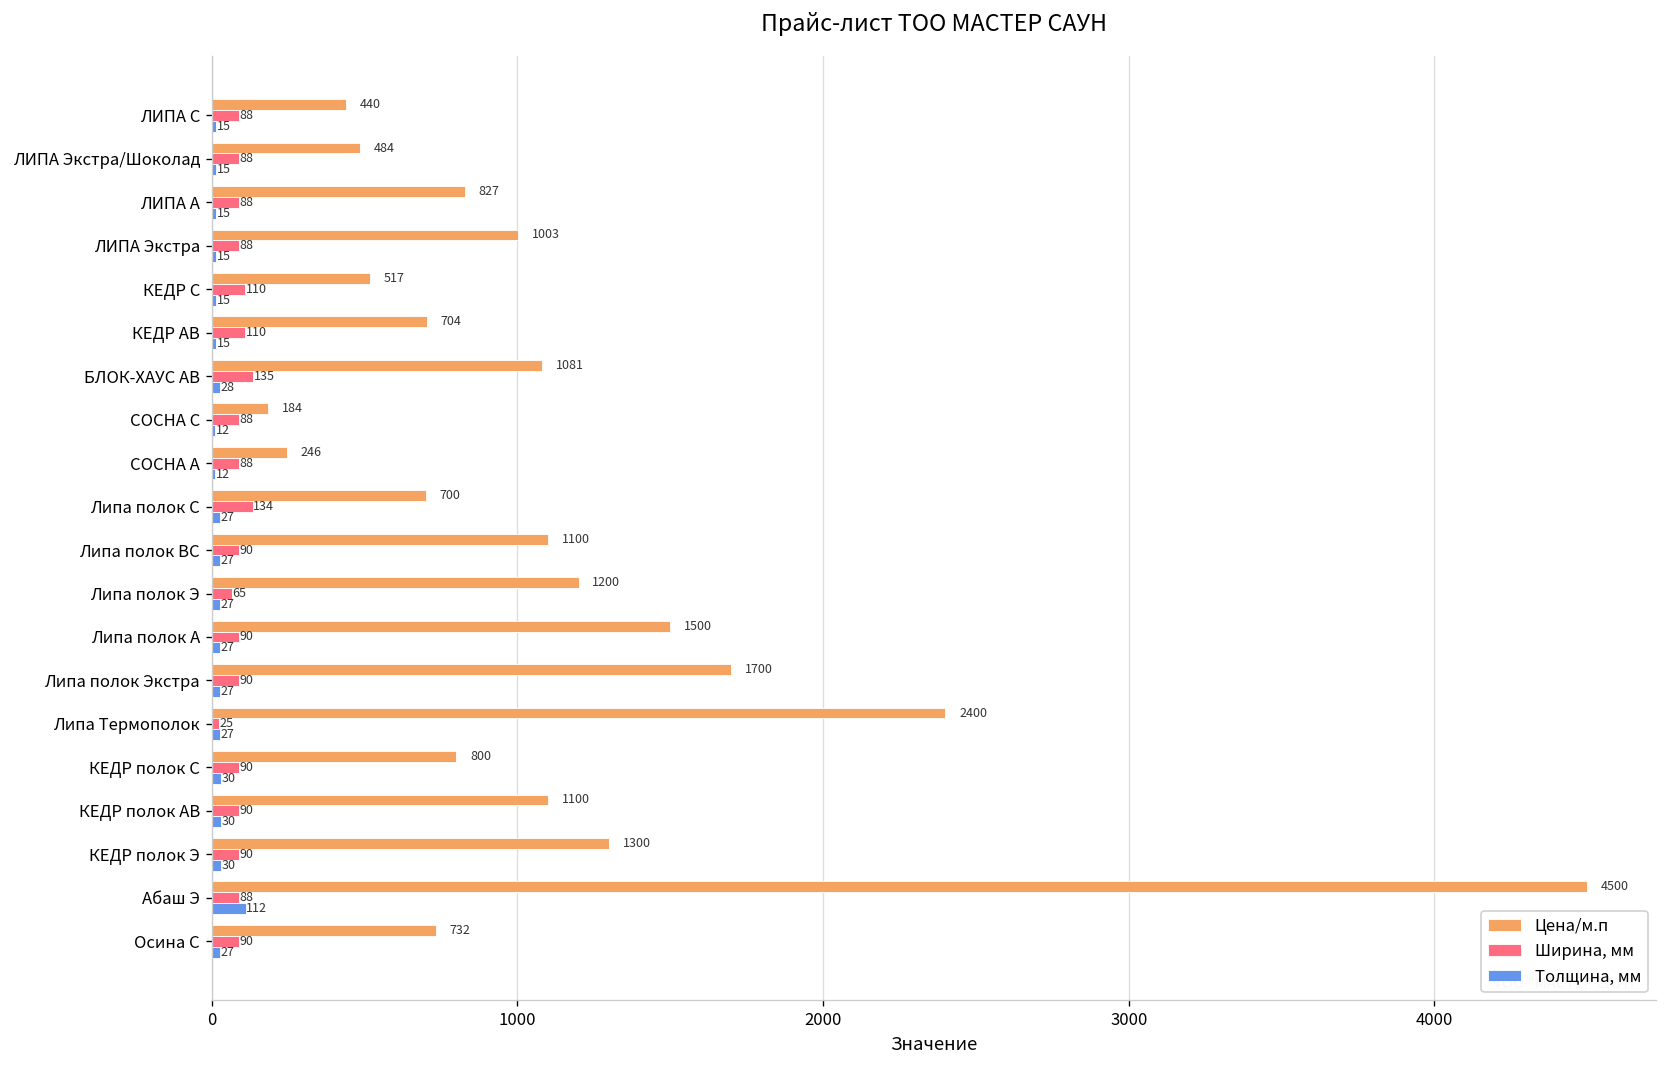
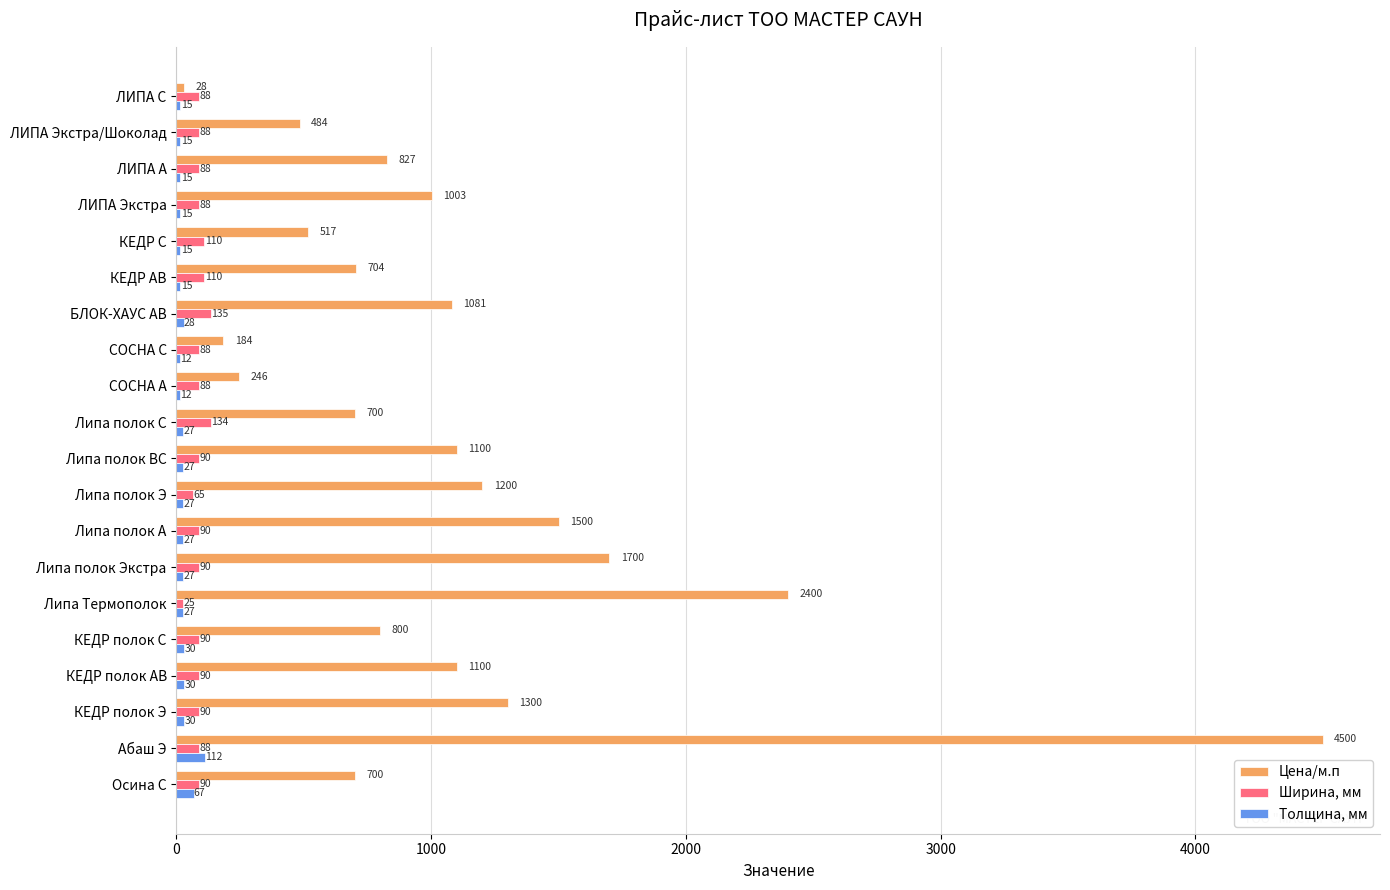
  {
    "Цена/м.п": {
-     "ЛИПА С": 440,
+     "ЛИПА С": 28,
      "ЛИПА Экстра/Шоколад": 484,
      "ЛИПА А": 827,
      "ЛИПА Экстра": 1003,
      "КЕДР С": 517,
      "КЕДР АВ": 704,
      "БЛОК-ХАУС АВ": 1081,
      "СОСНА С": 184,
      "СОСНА А": 246,
      "Липа полок С": 700,
      "Липа полок ВС": 1100,
      "Липа полок Э": 1200,
      "Липа полок А": 1500,
      "Липа полок Экстра": 1700,
      "Липа Термополок": 2400,
      "КЕДР полок С": 800,
      "КЕДР полок АВ": 1100,
      "КЕДР полок Э": 1300,
      "Абаш Э": 4500,
-     "Осина С": 732
+     "Осина С": 700
    },
    "Ширина, мм": {
      "ЛИПА С": 88,
      "ЛИПА Экстра/Шоколад": 88,
      "ЛИПА А": 88,
      "ЛИПА Экстра": 88,
      "КЕДР С": 110,
      "КЕДР АВ": 110,
      "БЛОК-ХАУС АВ": 135,
      "СОСНА С": 88,
      "СОСНА А": 88,
      "Липа полок С": 134,
      "Липа полок ВС": 90,
      "Липа полок Э": 65,
      "Липа полок А": 90,
      "Липа полок Экстра": 90,
      "Липа Термополок": 25,
      "КЕДР полок С": 90,
      "КЕДР полок АВ": 90,
      "КЕДР полок Э": 90,
      "Абаш Э": 88,
      "Осина С": 90
    },
    "Толщина, мм": {
      "ЛИПА С": 15,
      "ЛИПА Экстра/Шоколад": 15,
      "ЛИПА А": 15,
      "ЛИПА Экстра": 15,
      "КЕДР С": 15,
      "КЕДР АВ": 15,
      "БЛОК-ХАУС АВ": 28,
      "СОСНА С": 12,
      "СОСНА А": 12,
      "Липа полок С": 27,
      "Липа полок ВС": 27,
      "Липа полок Э": 27,
      "Липа полок А": 27,
      "Липа полок Экстра": 27,
      "Липа Термополок": 27,
      "КЕДР полок С": 30,
      "КЕДР полок АВ": 30,
      "КЕДР полок Э": 30,
      "Абаш Э": 112,
-     "Осина С": 27
+     "Осина С": 67
    }
  }
